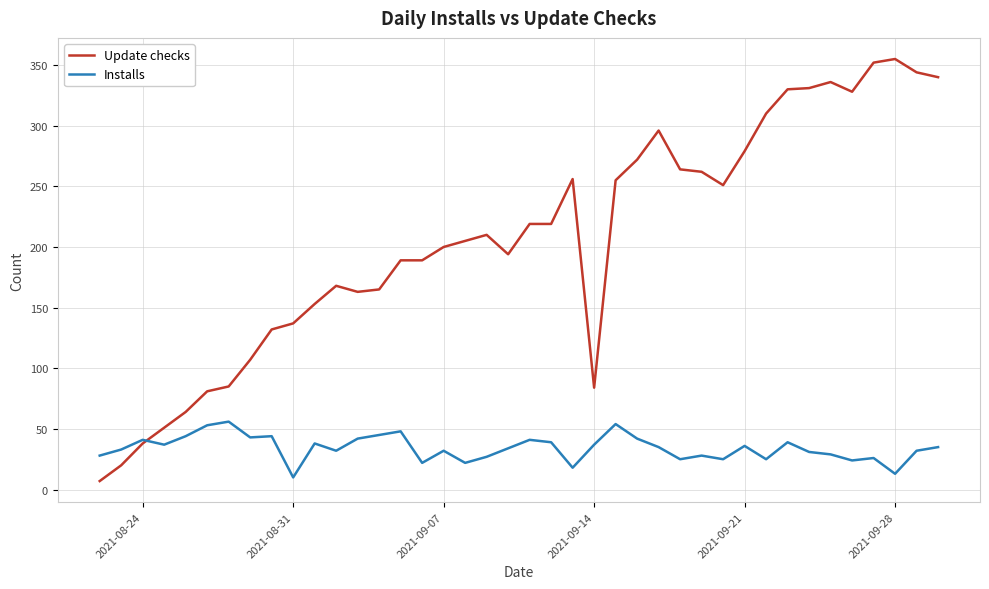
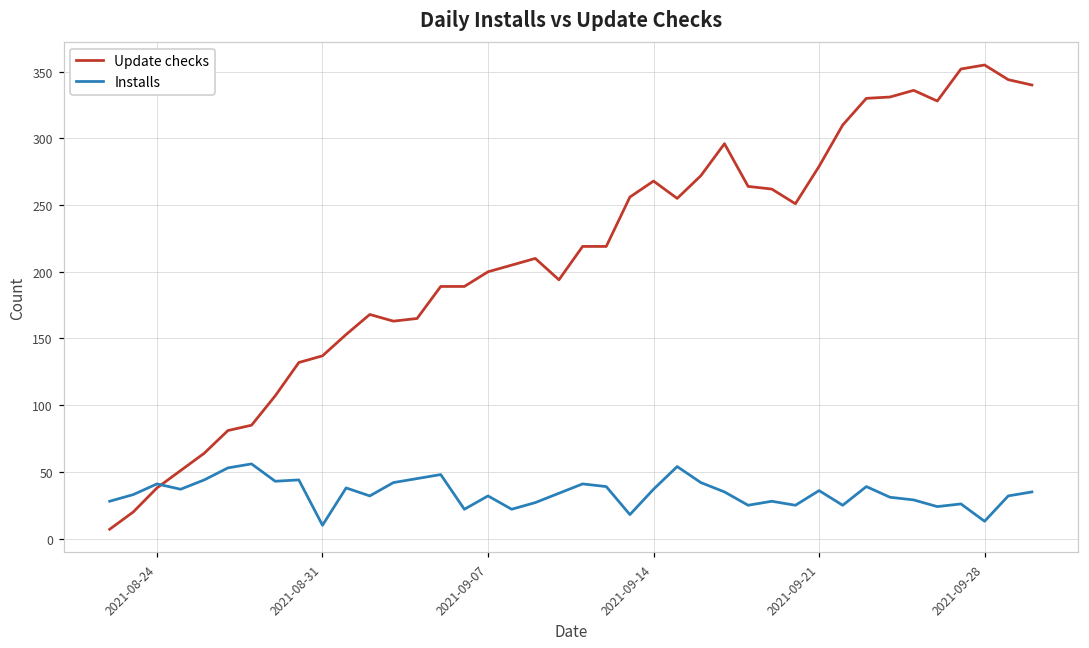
  {
    "Update checks": {
      "2021-08-24": 38,
      "2021-08-31": 137,
      "2021-09-07": 200,
-     "2021-09-14": 84,
+     "2021-09-14": 268,
      "2021-09-21": 279,
      "2021-09-28": 355
    },
    "Installs": {
      "2021-08-24": 41,
      "2021-08-31": 10,
      "2021-09-07": 32,
      "2021-09-14": 37,
      "2021-09-21": 36,
      "2021-09-28": 13
    }
  }
